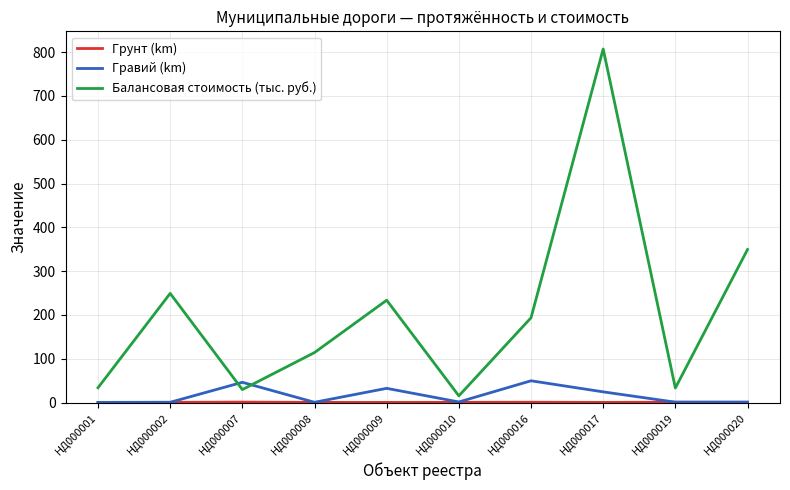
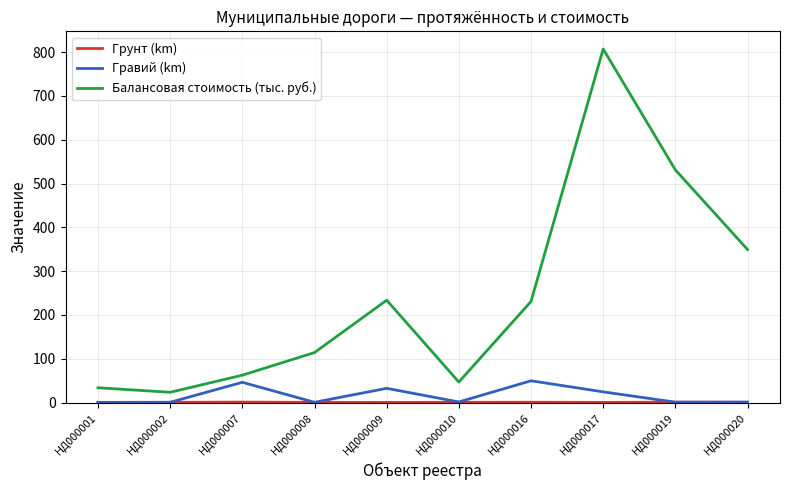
  {
    "Грунт (km)": {
      "НД000007": 0,
      "НД000009": 0,
      "НД000016": 0,
      "НД000017": 0
    },
    "Гравий (km)": {
      "НД000007": 50,
      "НД000009": 30,
      "НД000016": 50,
      "НД000017": 20
    },
    "Балансовая стоимость (тыс. руб.)": {
      "НД000001": 30,
-     "НД000002": 250,
-     "НД000007": 30,
+     "НД000002": 20,
+     "НД000007": 60,
      "НД000008": 110,
      "НД000009": 230,
-     "НД000010": 20,
-     "НД000016": 190,
+     "НД000010": 50,
+     "НД000016": 230,
      "НД000017": 810,
-     "НД000019": 30,
+     "НД000019": 530,
      "НД000020": 350
    }
  }
